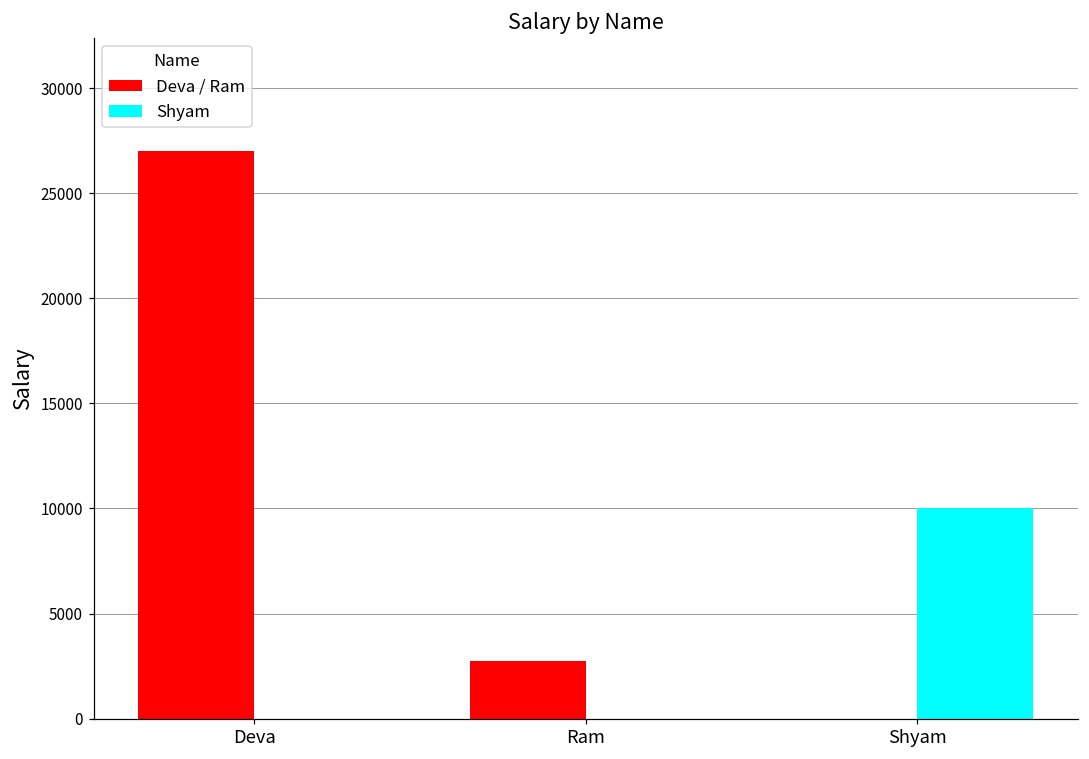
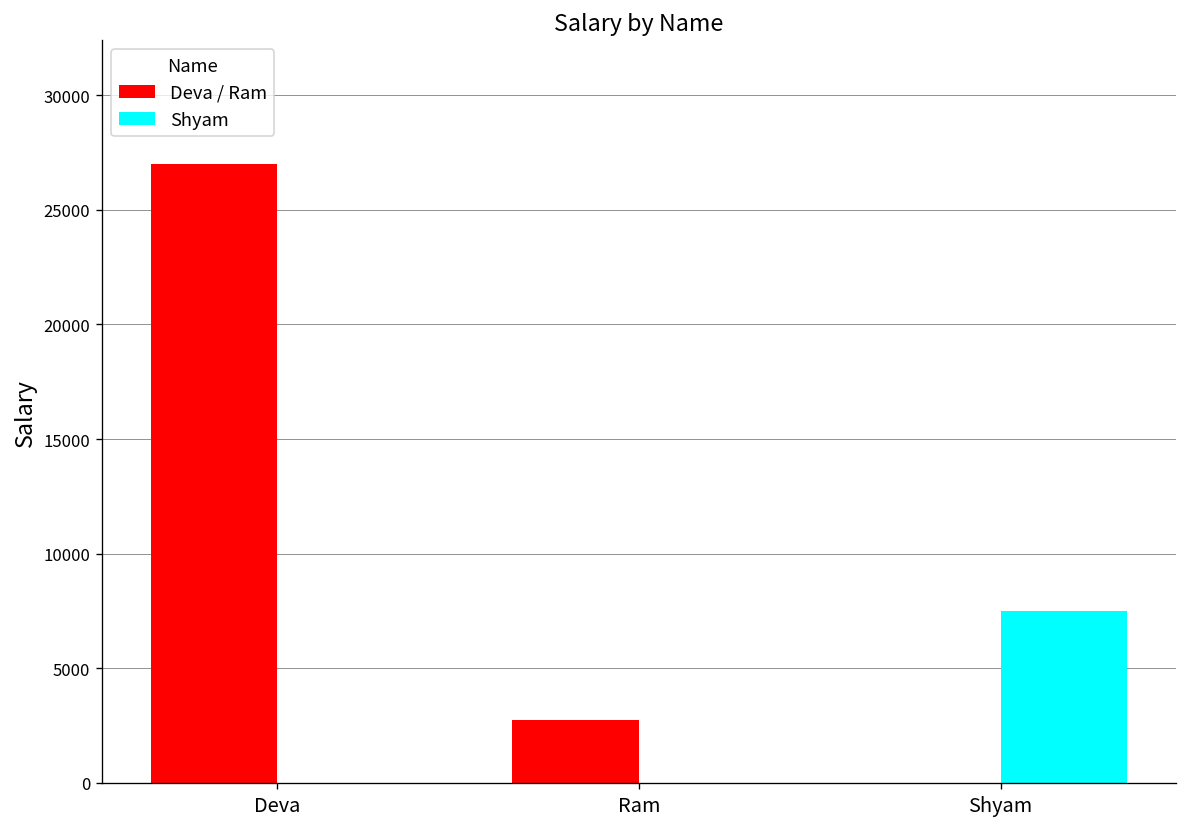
  {
    "Deva / Ram": {
      "Deva": 27000,
      "Ram": 2700,
      "Shyam": 0
    },
    "Shyam": {
      "Deva": 0,
      "Ram": 0,
-     "Shyam": 10000
+     "Shyam": 7500
    }
  }
